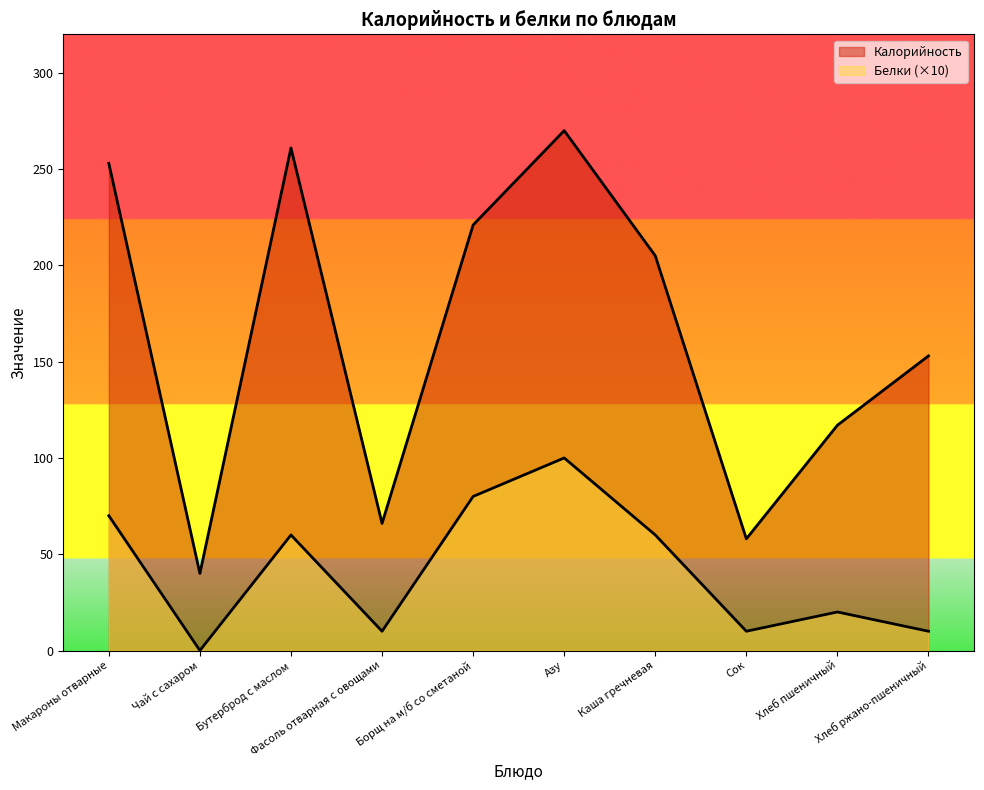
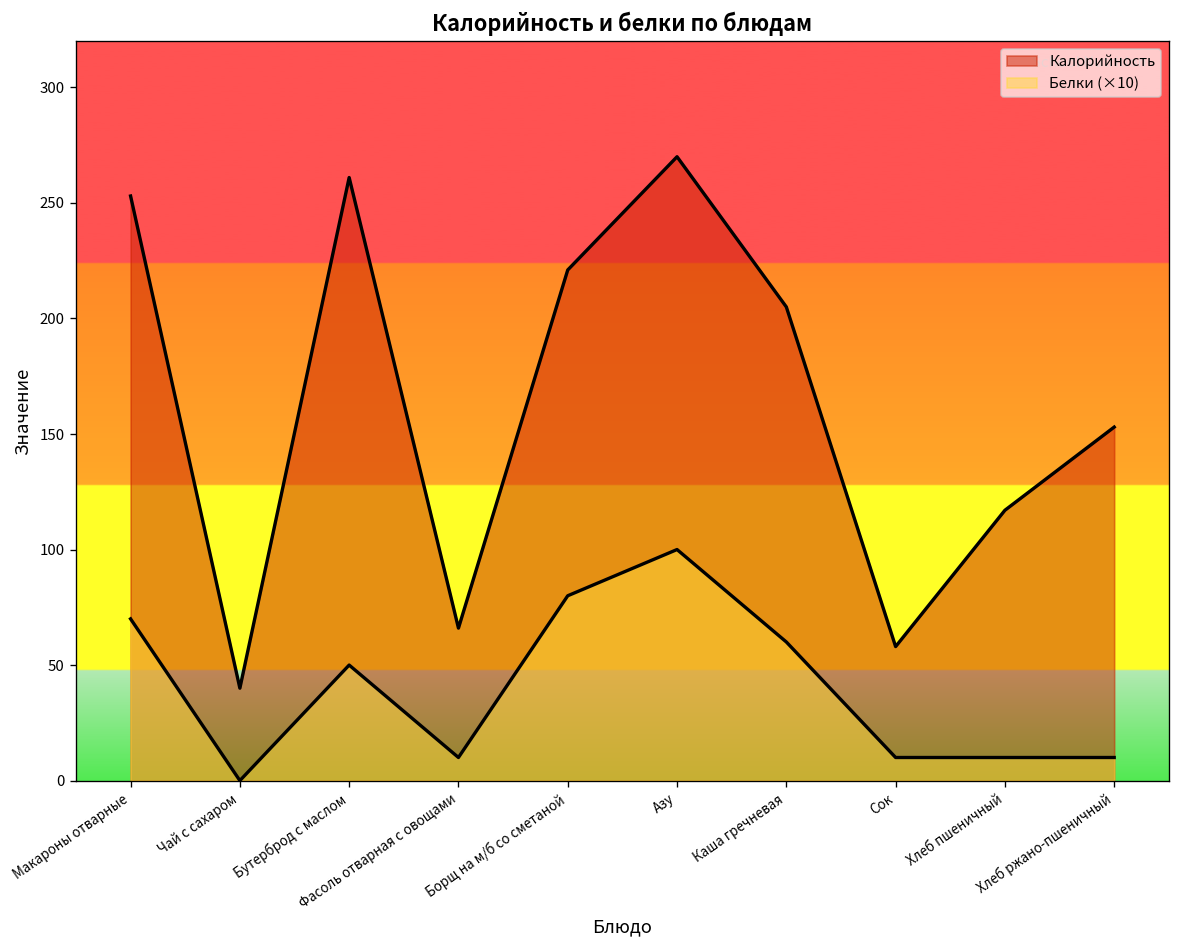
  {
    "Калорийность": {
      "Макароны отварные": 253,
      "Чай с сахаром": 40,
      "Бутерброд с маслом": 261,
      "Фасоль отварная с овощами": 66,
      "Борщ на м/б со сметаной": 221,
      "Азу": 270,
      "Каша гречневая": 205,
      "Сок": 58,
      "Хлеб пшеничный": 117,
      "Хлеб ржано-пшеничный": 153
    },
    "Белки (×10)": {
      "Макароны отварные": 70,
      "Чай с сахаром": 0,
-     "Бутерброд с маслом": 60,
+     "Бутерброд с маслом": 50,
      "Фасоль отварная с овощами": 10,
      "Борщ на м/б со сметаной": 80,
      "Азу": 100,
      "Каша гречневая": 60,
      "Сок": 10,
-     "Хлеб пшеничный": 20,
+     "Хлеб пшеничный": 10,
      "Хлеб ржано-пшеничный": 10
    }
  }
